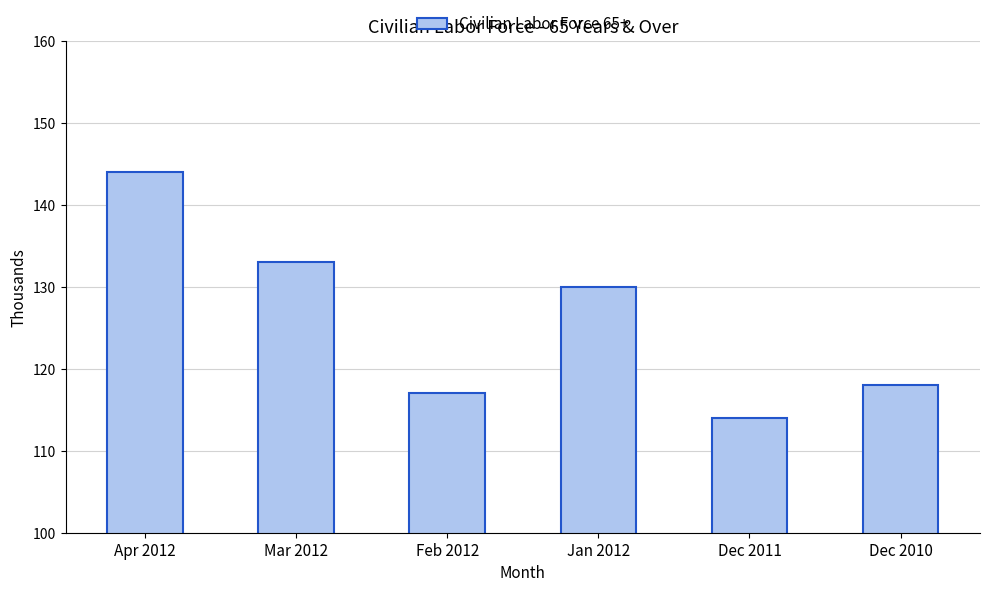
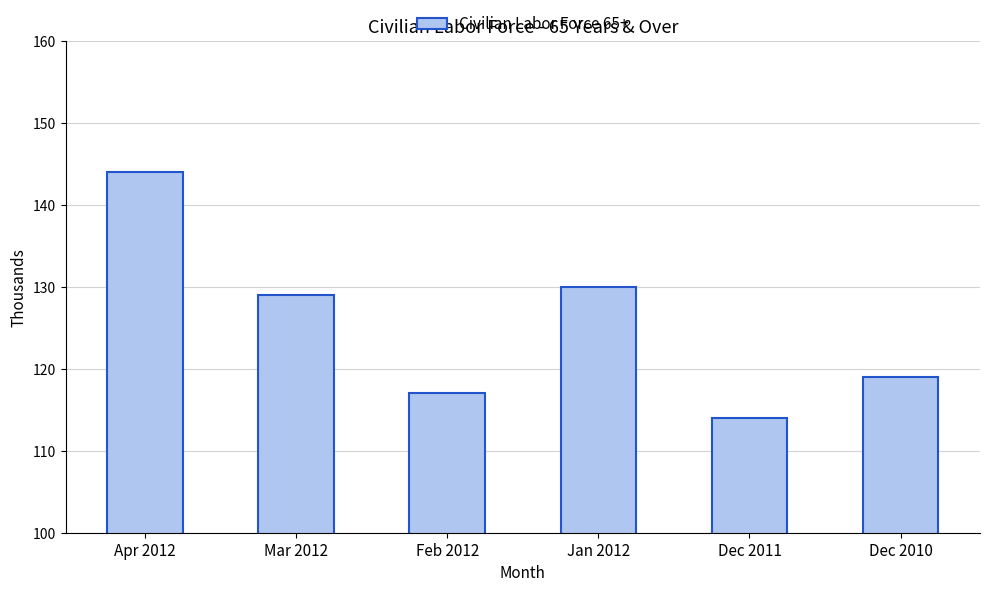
  {
    "Apr 2012": 144,
-   "Mar 2012": 133,
+   "Mar 2012": 129,
    "Feb 2012": 117,
    "Jan 2012": 130,
    "Dec 2011": 114,
-   "Dec 2010": 118
+   "Dec 2010": 119
  }
